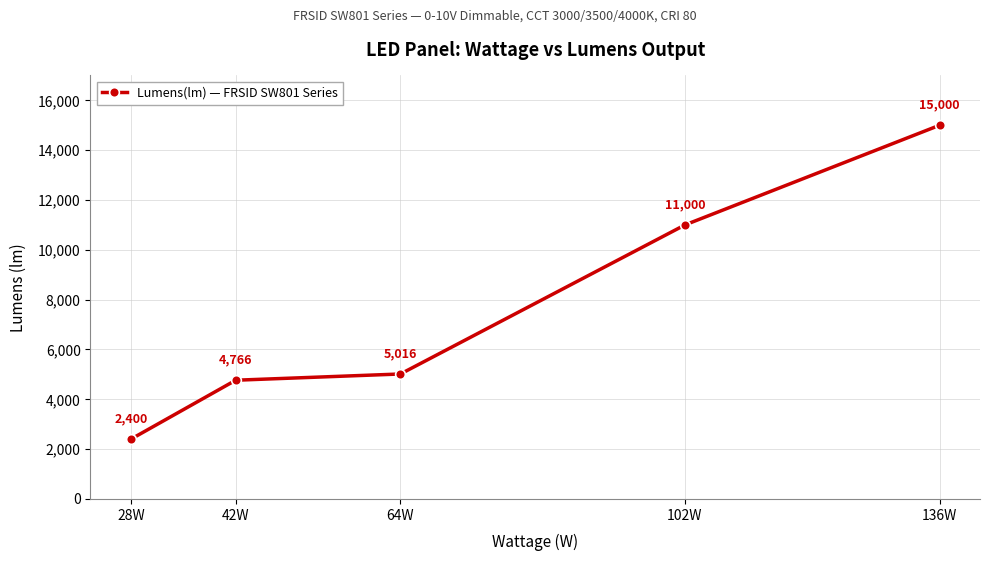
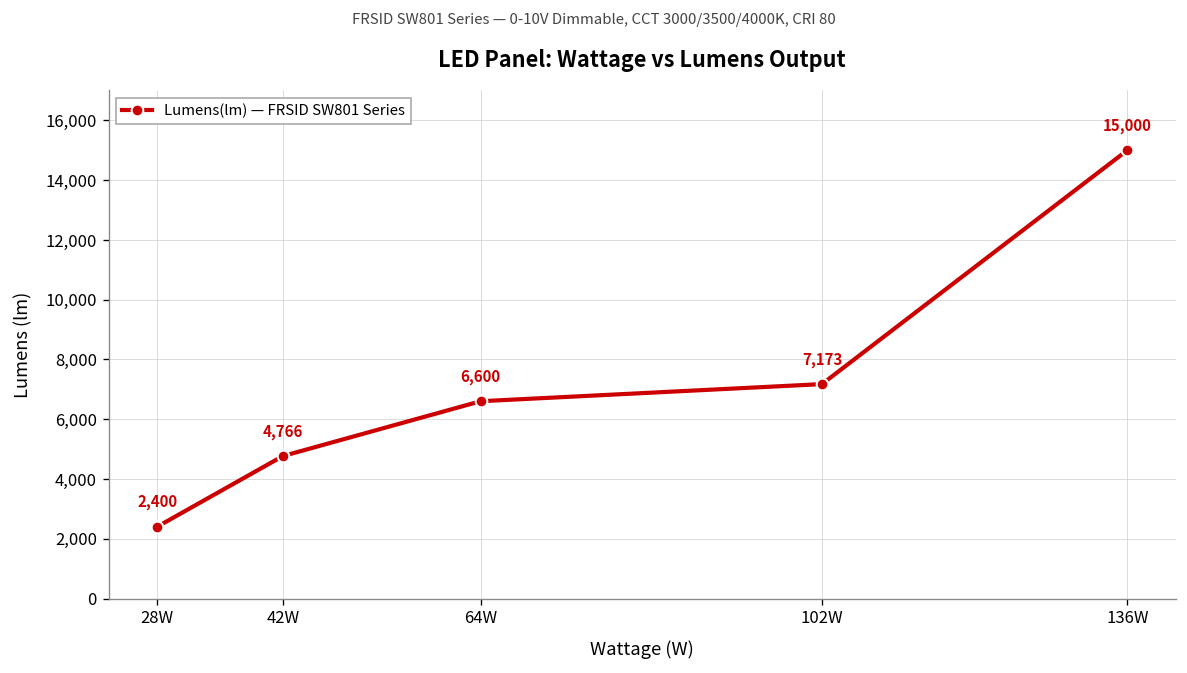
  {
    "28W": "2,400",
    "42W": "4,766",
-   "64W": "5,016",
-   "102W": "11,000",
+   "64W": "6,600",
+   "102W": "7,173",
    "136W": "15,000"
  }
